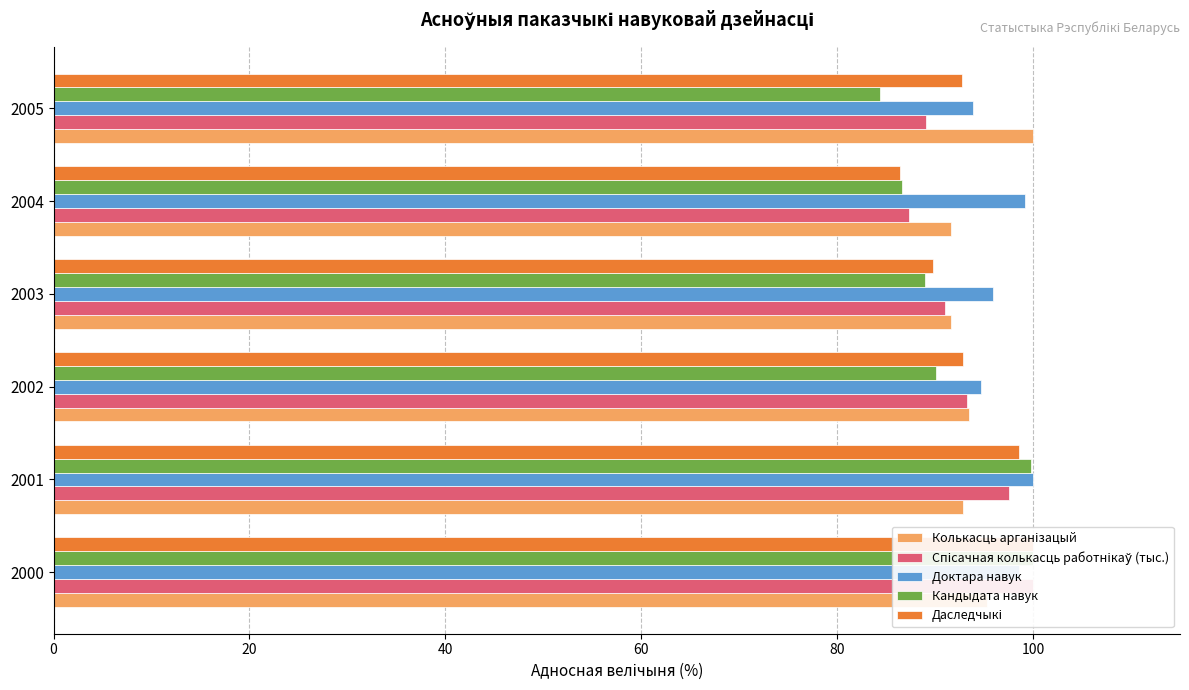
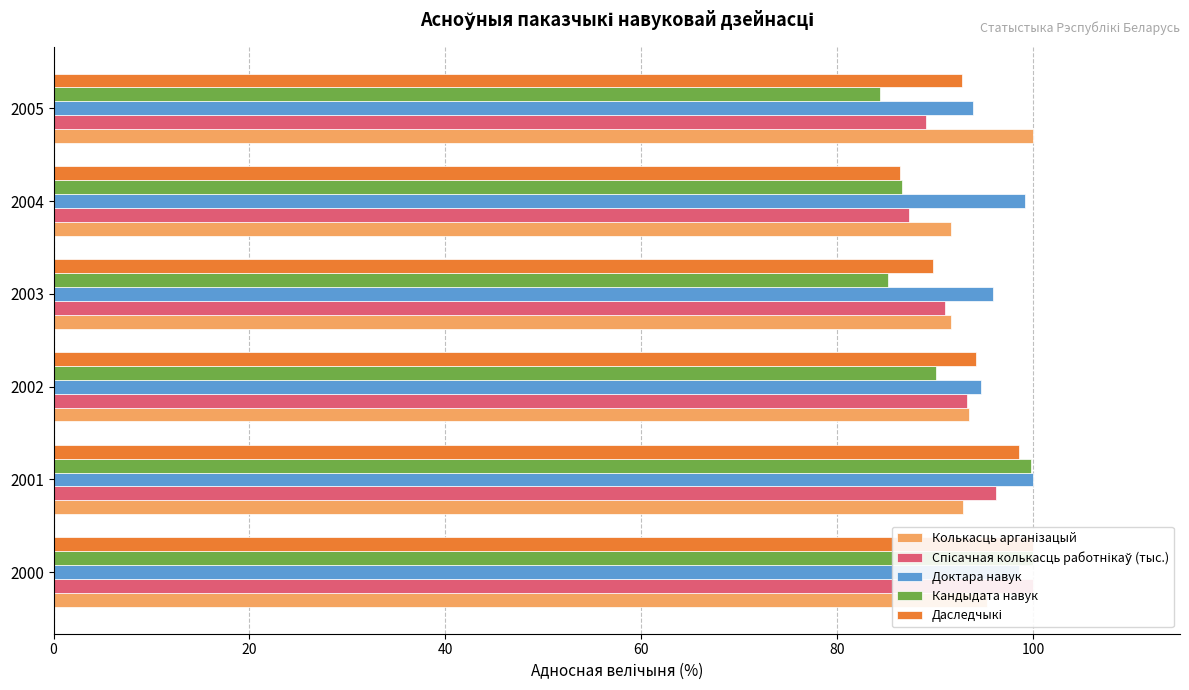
  {
    "Колькасць арганізацый": {
      "2005": 100,
      "2004": 92,
      "2003": 92,
      "2002": 93,
      "2001": 93
    },
    "Спісачная колькасць работнікаў (тыс.)": {
      "2005": 89,
      "2004": 87,
      "2003": 91,
      "2002": 93,
-     "2001": 98
+     "2001": 96
    },
    "Доктара навук": {
      "2005": 94,
      "2004": 99,
      "2003": 96,
      "2002": 95,
      "2001": 100
    },
    "Кандыдата навук": {
      "2005": 84,
      "2004": 87,
-     "2003": 89,
+     "2003": 85,
      "2002": 90,
      "2001": 100
    },
    "Даследчыкі": {
      "2005": 93,
      "2004": 86,
      "2003": 90,
-     "2002": 93,
+     "2002": 94,
      "2001": 99
    }
  }
